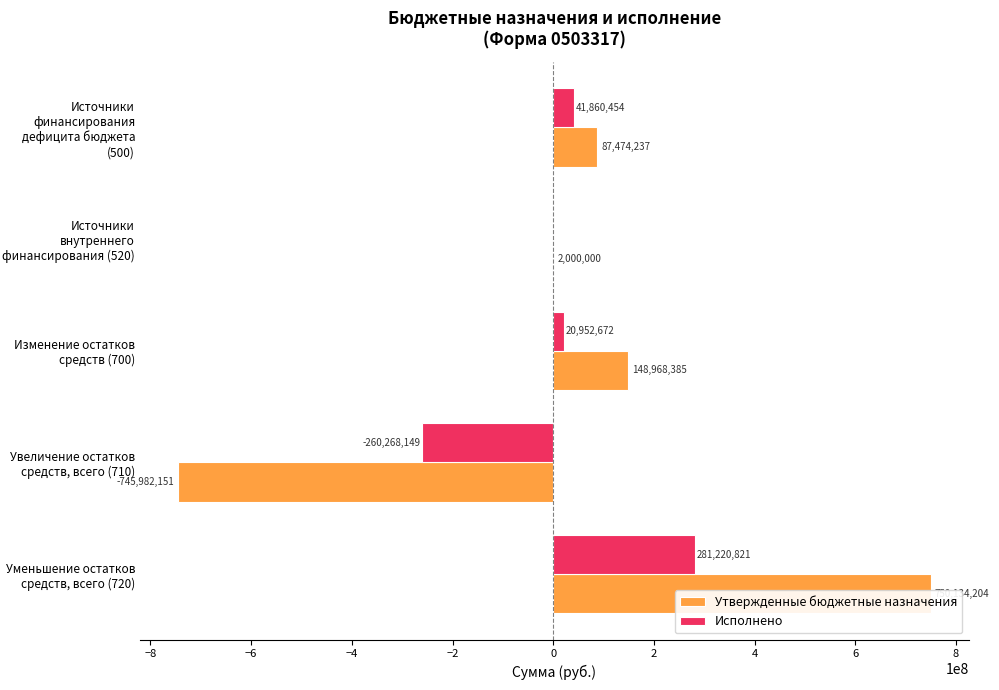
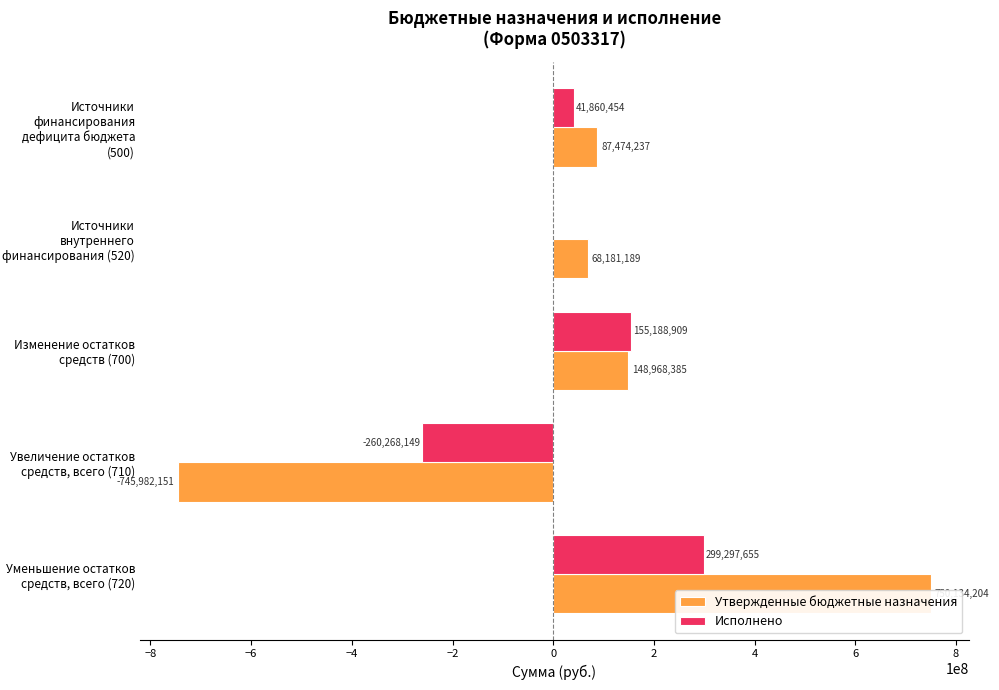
  {
    "Утвержденные бюджетные назначения": {
      "Источники финансирования дефицита бюджета (500)": "87,474,237",
-     "Источники внутреннего финансирования (520)": "2,000,000",
+     "Источники внутреннего финансирования (520)": "68,181,189",
      "Изменение остатков средств (700)": "148,968,385",
      "Увеличение остатков средств, всего (710)": "-745,982,151"
    },
    "Исполнено": {
      "Источники финансирования дефицита бюджета (500)": "41,860,454",
-     "Изменение остатков средств (700)": "20,952,672",
+     "Изменение остатков средств (700)": "155,188,909",
      "Увеличение остатков средств, всего (710)": "-260,268,149",
-     "Уменьшение остатков средств, всего (720)": "281,220,821"
+     "Уменьшение остатков средств, всего (720)": "299,297,655"
    }
  }
